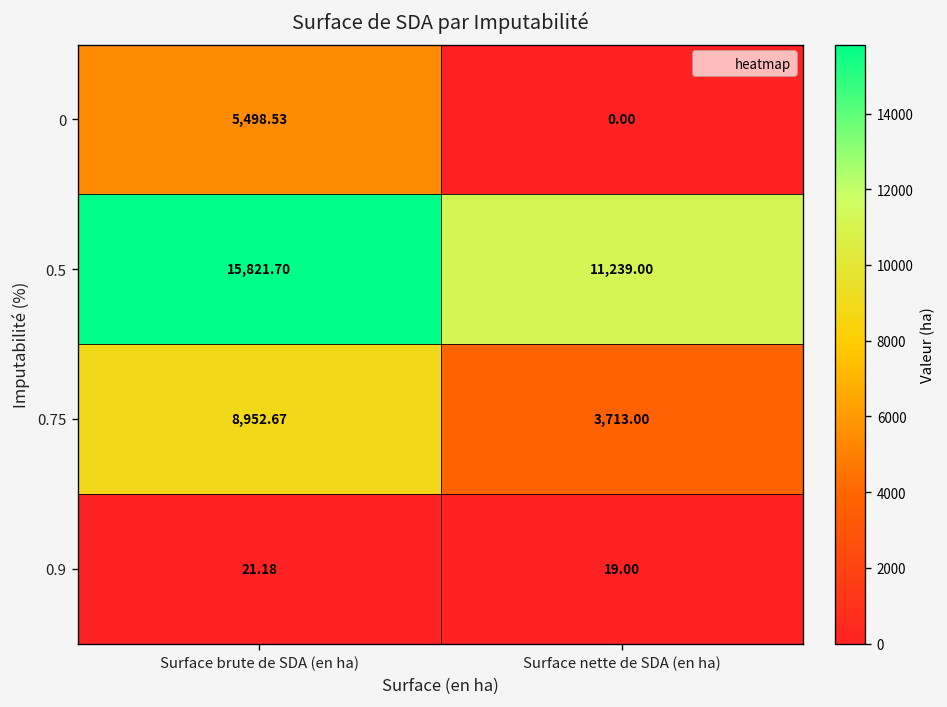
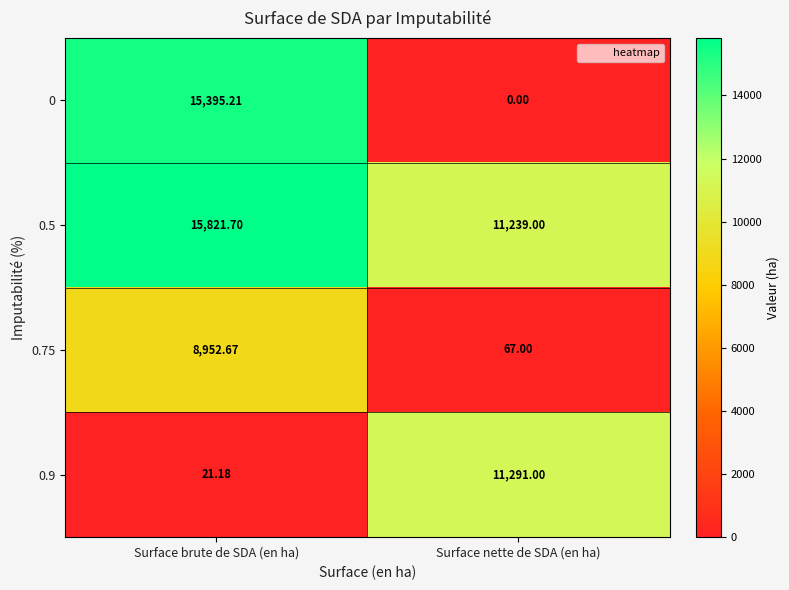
  {
    "0": {
-     "Surface brute de SDA (en ha)": "5,498.53",
+     "Surface brute de SDA (en ha)": "15,395.21",
      "Surface nette de SDA (en ha)": "0.00"
    },
    "0.5": {
      "Surface brute de SDA (en ha)": "15,821.70",
      "Surface nette de SDA (en ha)": "11,239.00"
    },
    "0.75": {
      "Surface brute de SDA (en ha)": "8,952.67",
-     "Surface nette de SDA (en ha)": "3,713.00"
+     "Surface nette de SDA (en ha)": "67.00"
    },
    "0.9": {
      "Surface brute de SDA (en ha)": "21.18",
-     "Surface nette de SDA (en ha)": "19.00"
+     "Surface nette de SDA (en ha)": "11,291.00"
    }
  }
